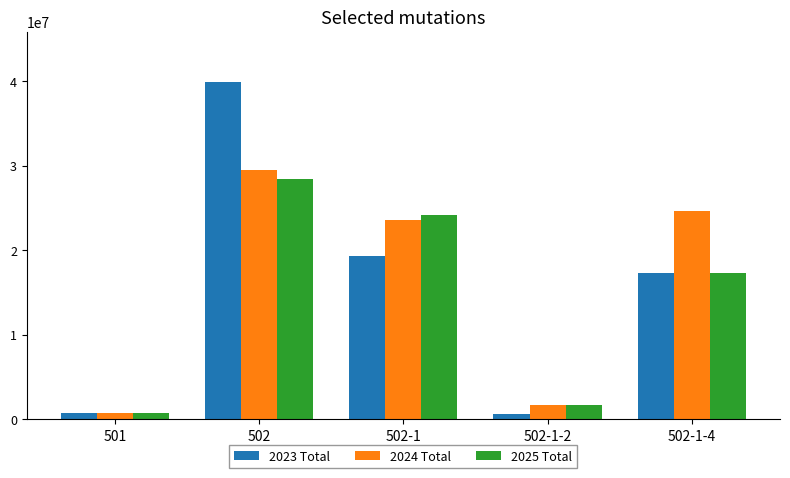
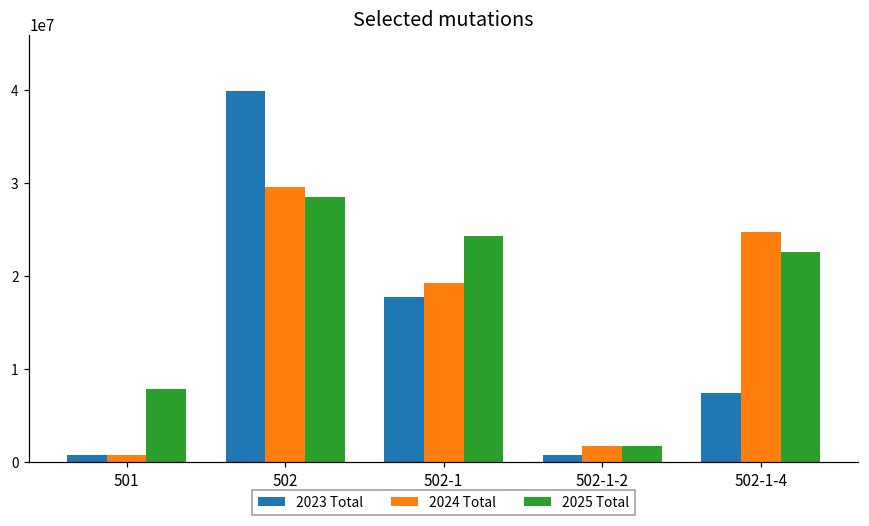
  {
    "2023 Total": {
      "501": 1000000,
      "502": 40000000,
-     "502-1": 19000000,
+     "502-1": 18000000,
      "502-1-2": 1000000,
-     "502-1-4": 17000000
+     "502-1-4": 7000000
    },
    "2024 Total": {
      "501": 1000000,
      "502": 29000000,
-     "502-1": 24000000,
+     "502-1": 19000000,
      "502-1-2": 2000000,
      "502-1-4": 25000000
    },
    "2025 Total": {
-     "501": 1000000,
+     "501": 8000000,
      "502": 28000000,
      "502-1": 24000000,
      "502-1-2": 2000000,
-     "502-1-4": 17000000
+     "502-1-4": 23000000
    }
  }
